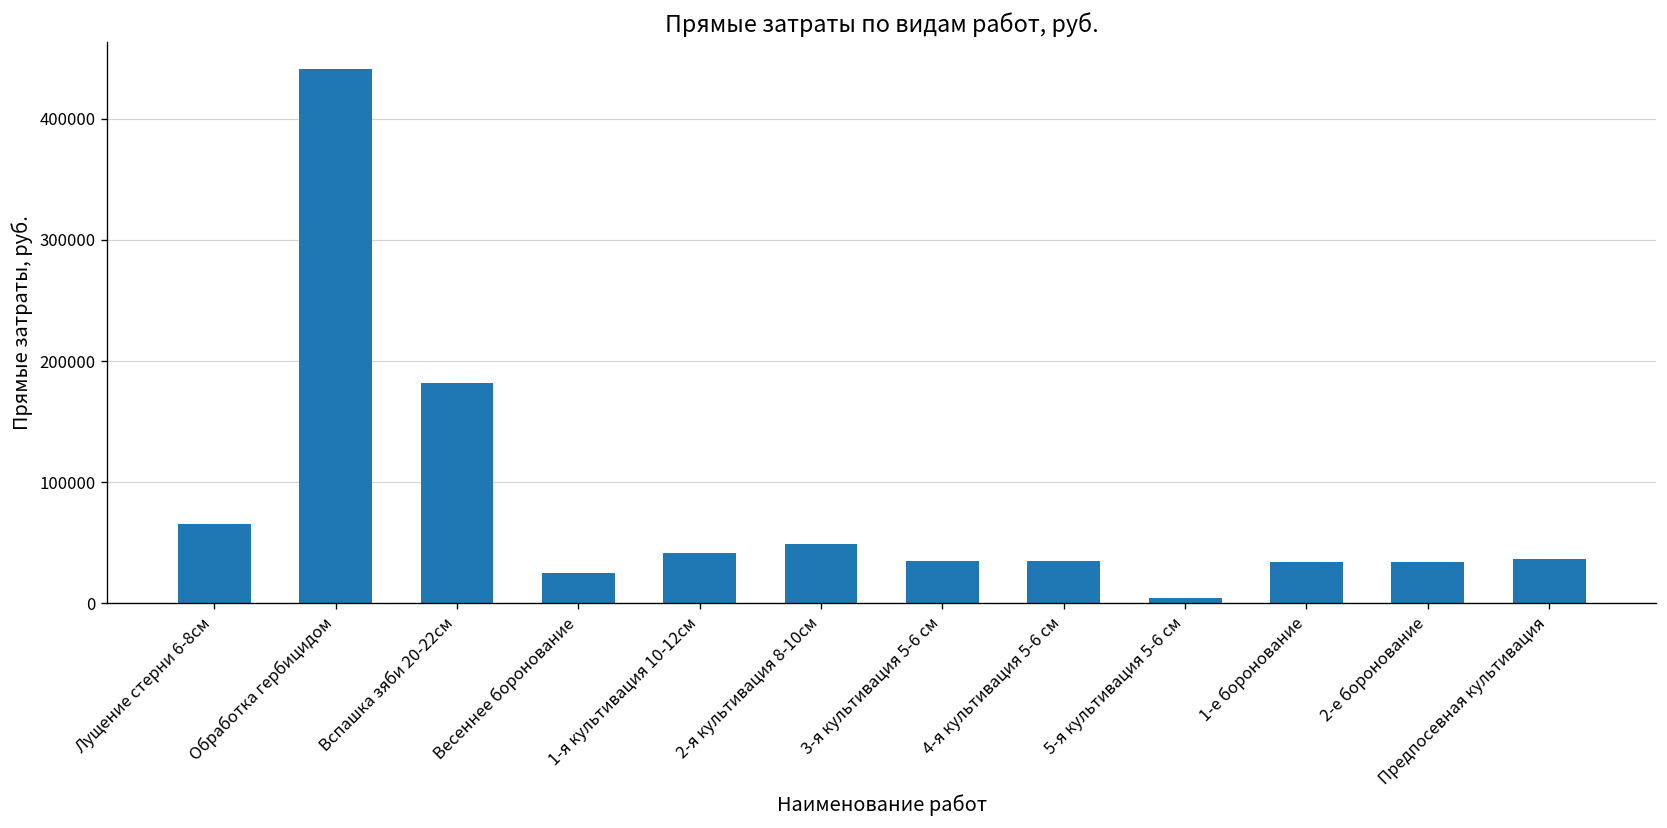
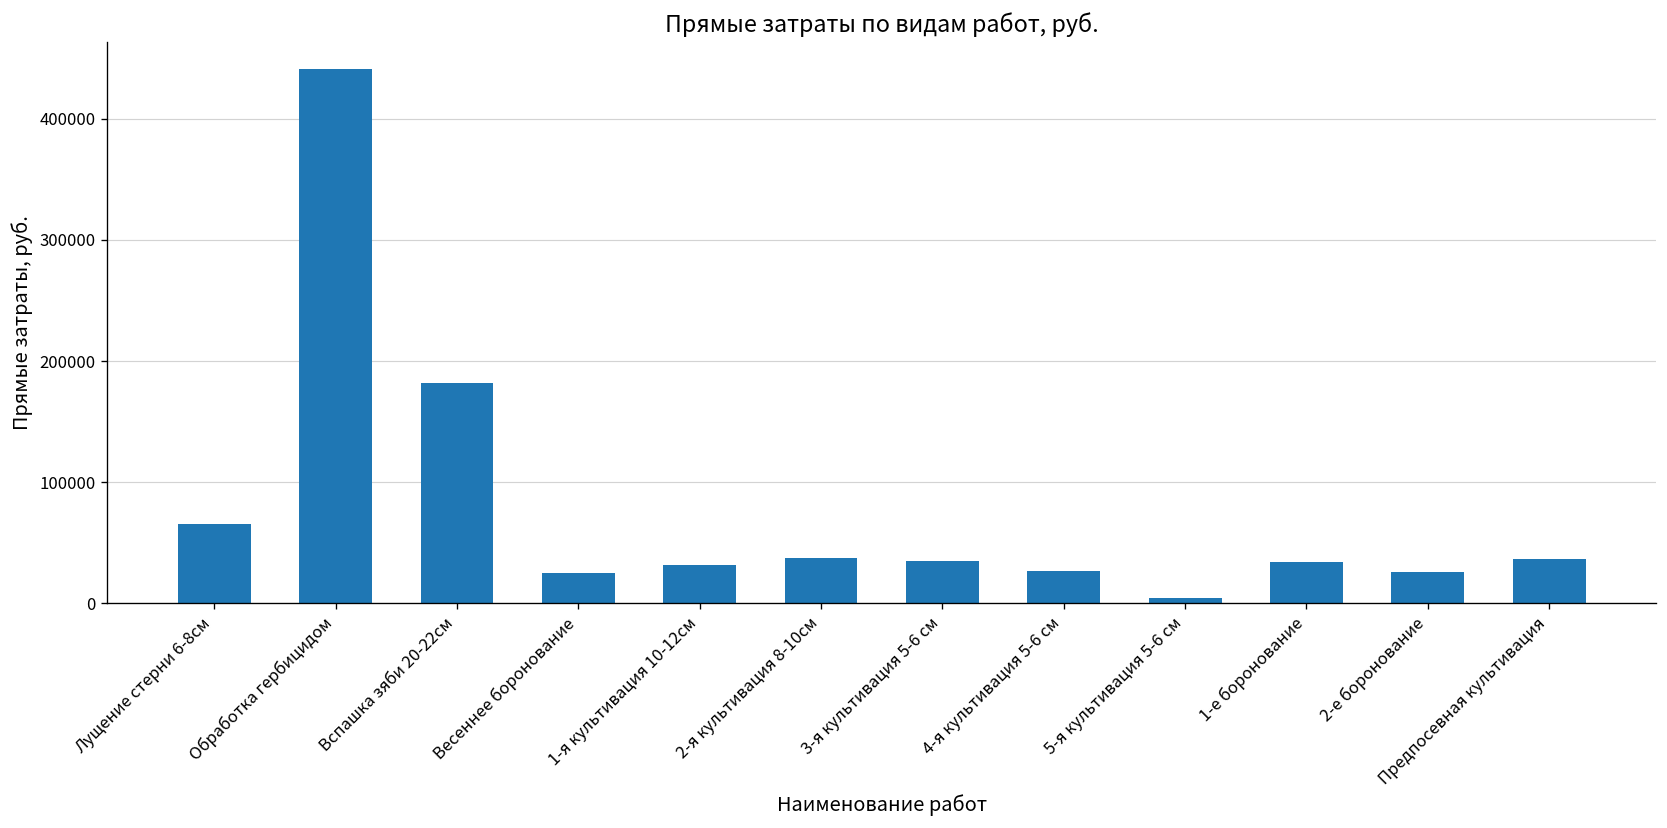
  {
    "Лущение стерни 6-8см": 66000,
    "Обработка гербицидом": 441000,
    "Вспашка зяби 20-22см": 182000,
    "Весеннее боронование": 25000,
-   "1-я культивация 10-12см": 41000,
-   "2-я культивация 8-10см": 49000,
+   "1-я культивация 10-12см": 31000,
+   "2-я культивация 8-10см": 37000,
    "3-я культивация 5-6 см": 35000,
-   "4-я культивация 5-6 см": 35000,
+   "4-я культивация 5-6 см": 26000,
    "5-я культивация 5-6 см": 5000,
    "1-е боронование": 34000,
-   "2-е боронование": 34000,
+   "2-е боронование": 25000,
    "Предпосевная культивация": 36000
  }
